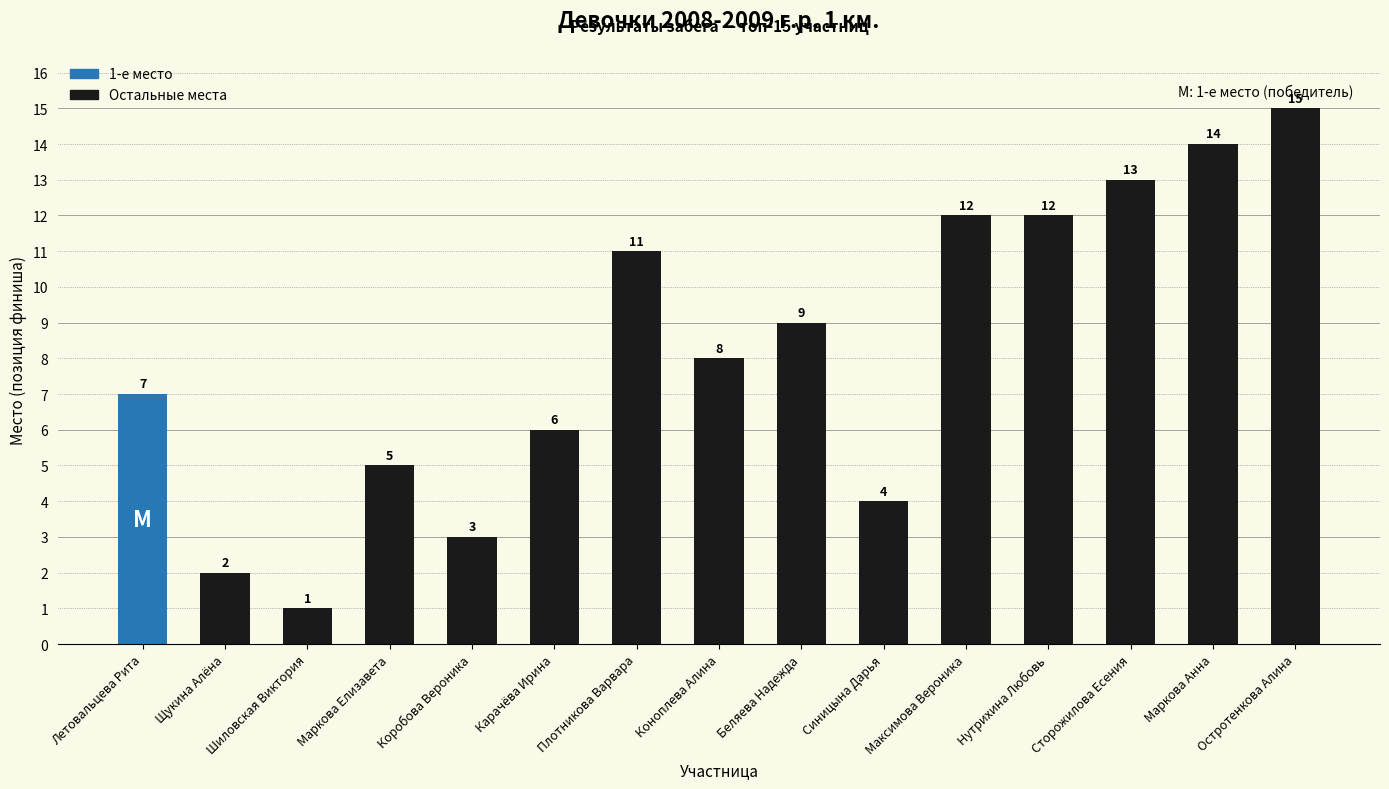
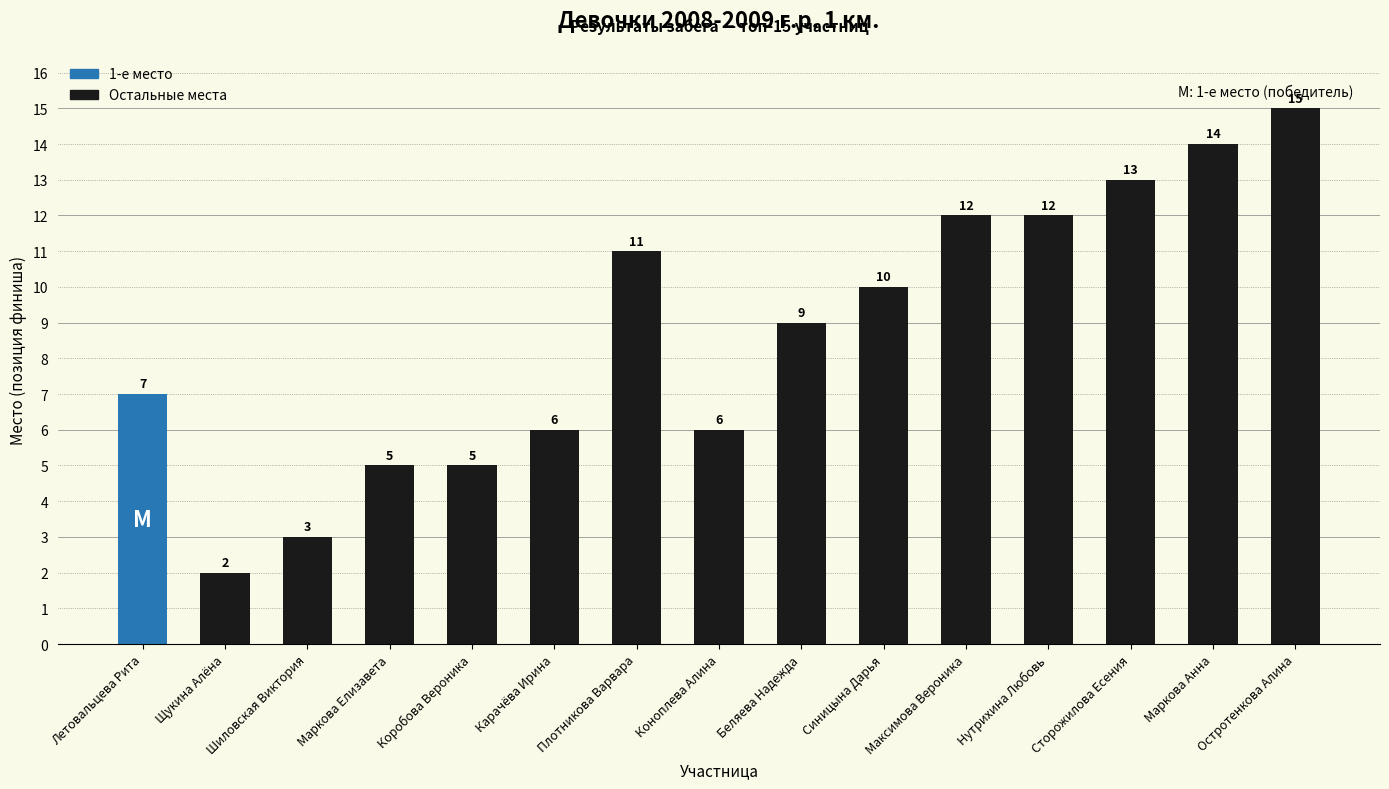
  {
    "Летовальцева Рита": 7,
    "Щукина Алёна": 2,
-   "Шиловская Виктория": 1,
+   "Шиловская Виктория": 3,
    "Маркова Елизавета": 5,
-   "Коробова Вероника": 3,
+   "Коробова Вероника": 5,
    "Карачёва Ирина": 6,
    "Плотникова Варвара": 11,
-   "Коноплева Алина": 8,
+   "Коноплева Алина": 6,
    "Беляева Надежда": 9,
-   "Синицына Дарья": 4,
+   "Синицына Дарья": 10,
    "Максимова Вероника": 12,
    "Нутрихина Любовь": 12,
    "Сторожилова Есения": 13,
    "Маркова Анна": 14
  }
